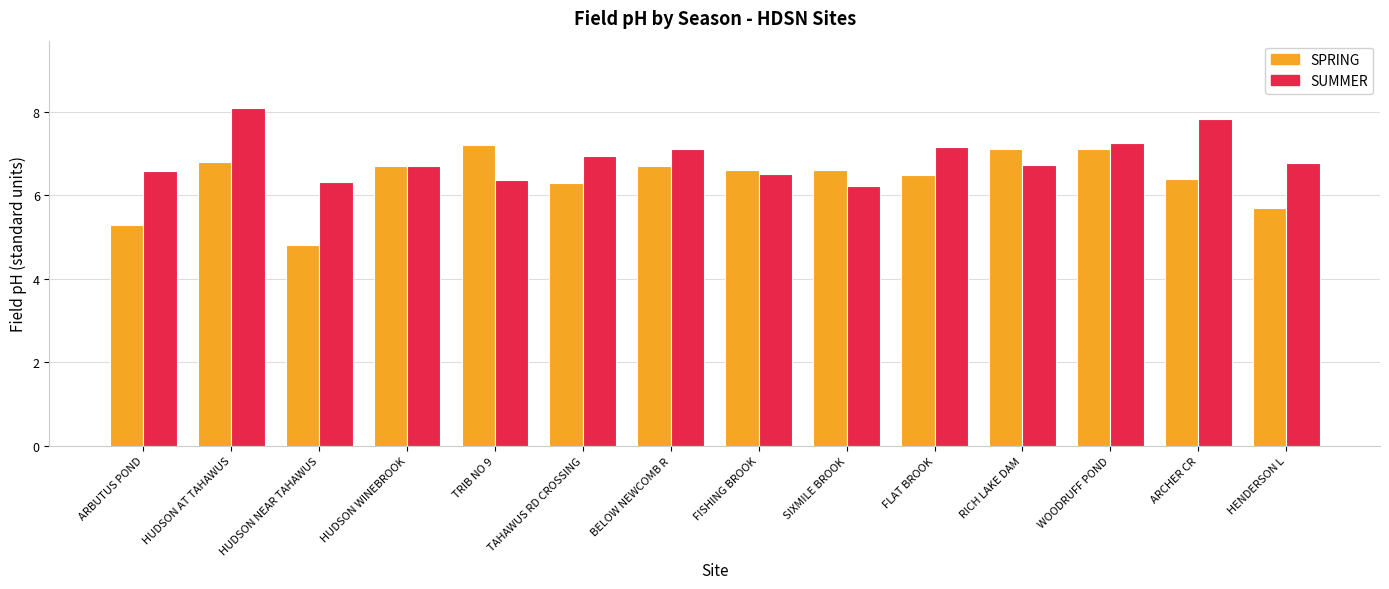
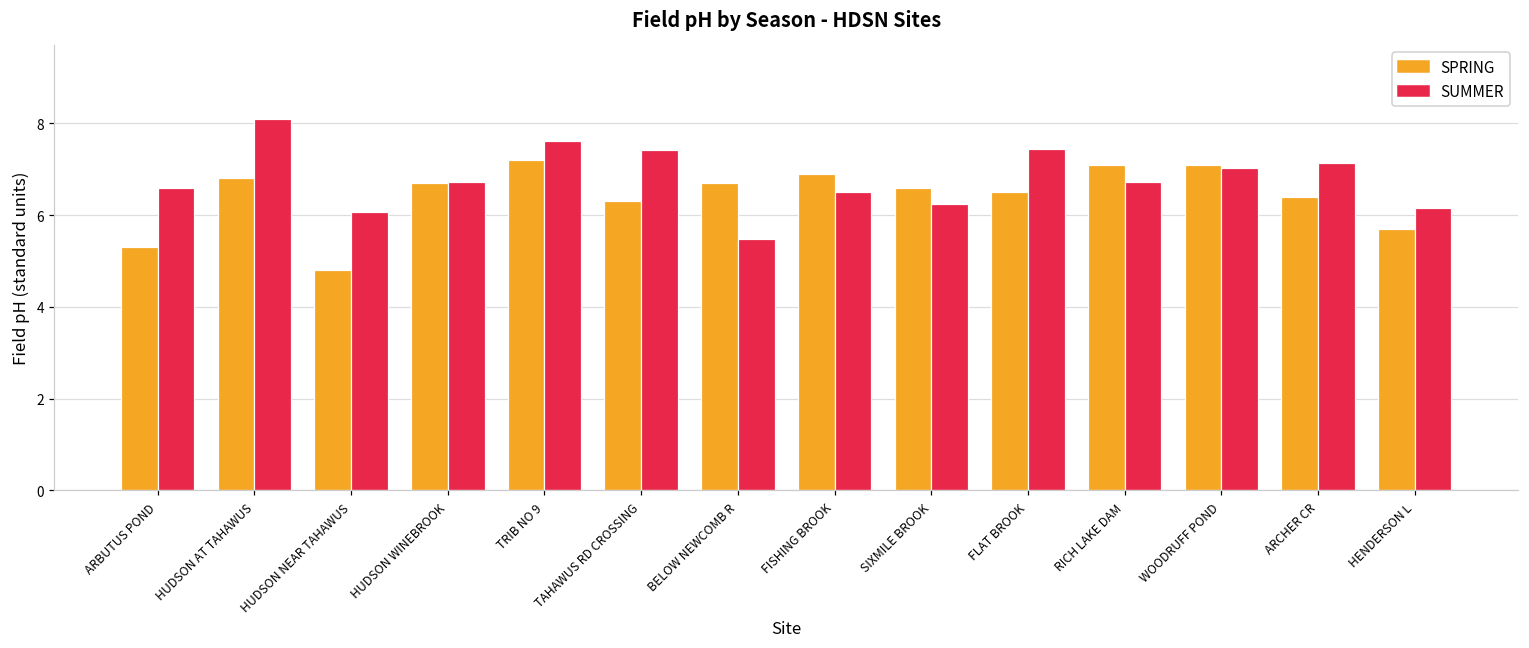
  {
    "SPRING": {
      "ARBUTUS POND": 5.3,
      "HUDSON AT TAHAWUS": 6.8,
      "HUDSON NEAR TAHAWUS": 4.8,
      "HUDSON WINEBROOK": 6.7,
      "TRIB NO 9": 7.2,
      "TAHAWUS RD CROSSING": 6.3,
      "BELOW NEWCOMB R": 6.7,
-     "FISHING BROOK": 6.6,
+     "FISHING BROOK": 6.9,
      "SIXMILE BROOK": 6.6,
      "FLAT BROOK": 6.5,
      "RICH LAKE DAM": 7.1,
      "WOODRUFF POND": 7.1,
      "ARCHER CR": 6.4,
      "HENDERSON L": 5.7
    },
    "SUMMER": {
      "ARBUTUS POND": 6.6,
      "HUDSON AT TAHAWUS": 8.1,
-     "HUDSON NEAR TAHAWUS": 6.3,
+     "HUDSON NEAR TAHAWUS": 6.1,
      "HUDSON WINEBROOK": 6.7,
-     "TRIB NO 9": 6.4,
-     "TAHAWUS RD CROSSING": 6.9,
-     "BELOW NEWCOMB R": 7.1,
+     "TRIB NO 9": 7.6,
+     "TAHAWUS RD CROSSING": 7.4,
+     "BELOW NEWCOMB R": 5.5,
      "FISHING BROOK": 6.5,
      "SIXMILE BROOK": 6.2,
-     "FLAT BROOK": 7.2,
+     "FLAT BROOK": 7.4,
      "RICH LAKE DAM": 6.7,
-     "WOODRUFF POND": 7.3,
-     "ARCHER CR": 7.8,
-     "HENDERSON L": 6.8
+     "WOODRUFF POND": 7.0,
+     "ARCHER CR": 7.1,
+     "HENDERSON L": 6.2
    }
  }
